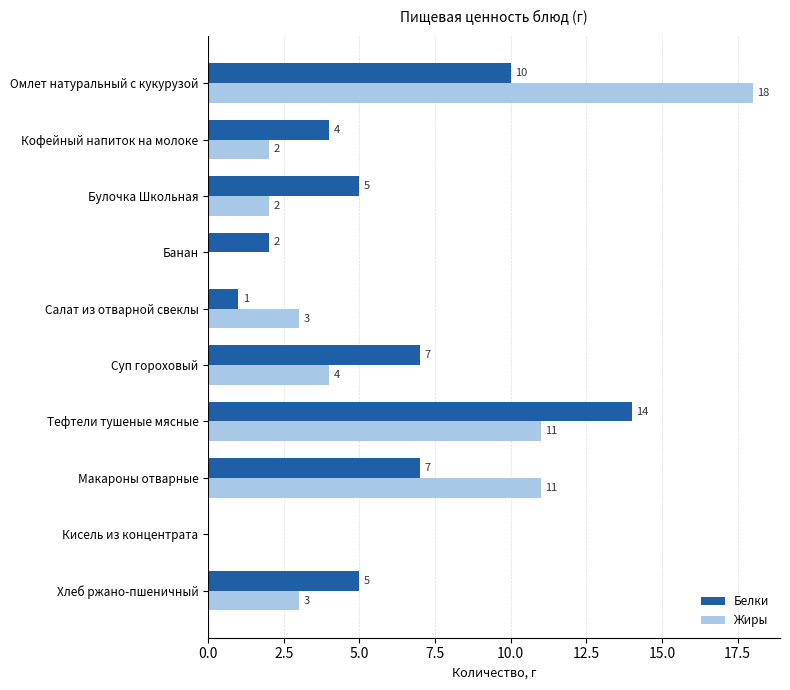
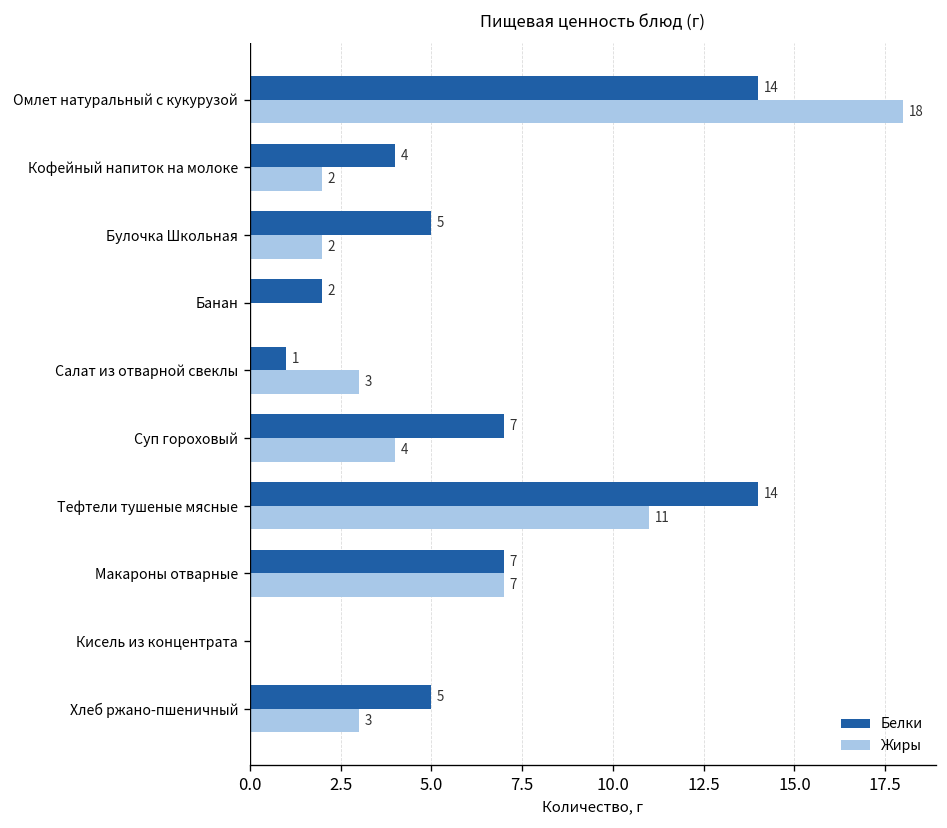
  {
    "Белки": {
-     "Омлет натуральный с кукурузой": 10,
+     "Омлет натуральный с кукурузой": 14,
      "Кофейный напиток на молоке": 4,
      "Булочка Школьная": 5,
      "Банан": 2,
      "Салат из отварной свеклы": 1,
      "Суп гороховый": 7,
      "Тефтели тушеные мясные": 14,
      "Макароны отварные": 7,
      "Хлеб ржано-пшеничный": 5
    },
    "Жиры": {
      "Омлет натуральный с кукурузой": 18,
      "Кофейный напиток на молоке": 2,
      "Булочка Школьная": 2,
      "Салат из отварной свеклы": 3,
      "Суп гороховый": 4,
      "Тефтели тушеные мясные": 11,
-     "Макароны отварные": 11,
+     "Макароны отварные": 7,
      "Хлеб ржано-пшеничный": 3
    }
  }
